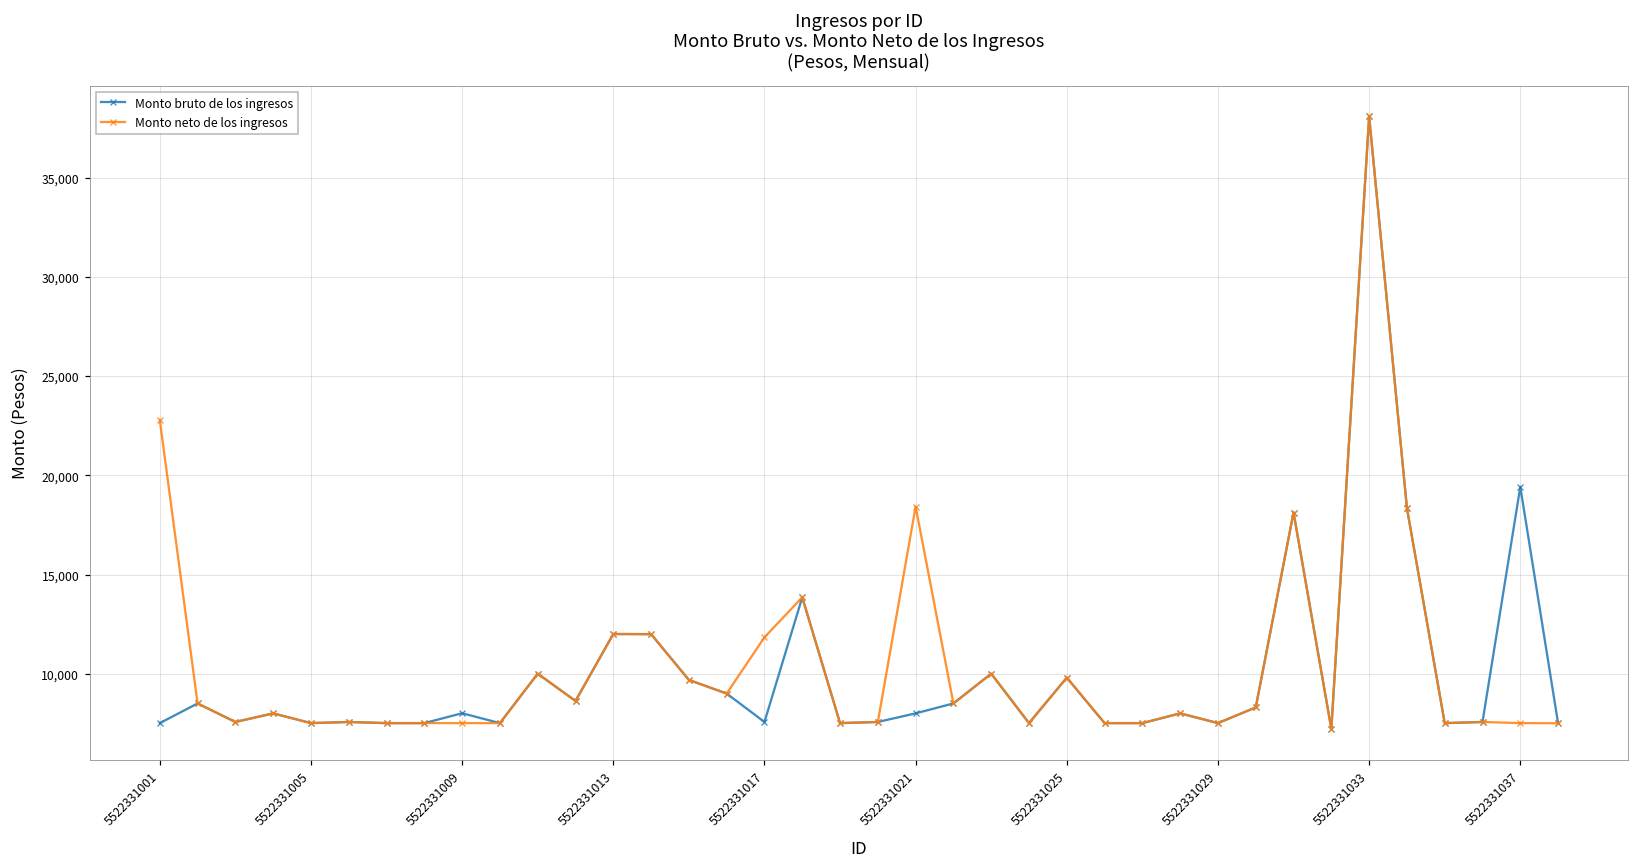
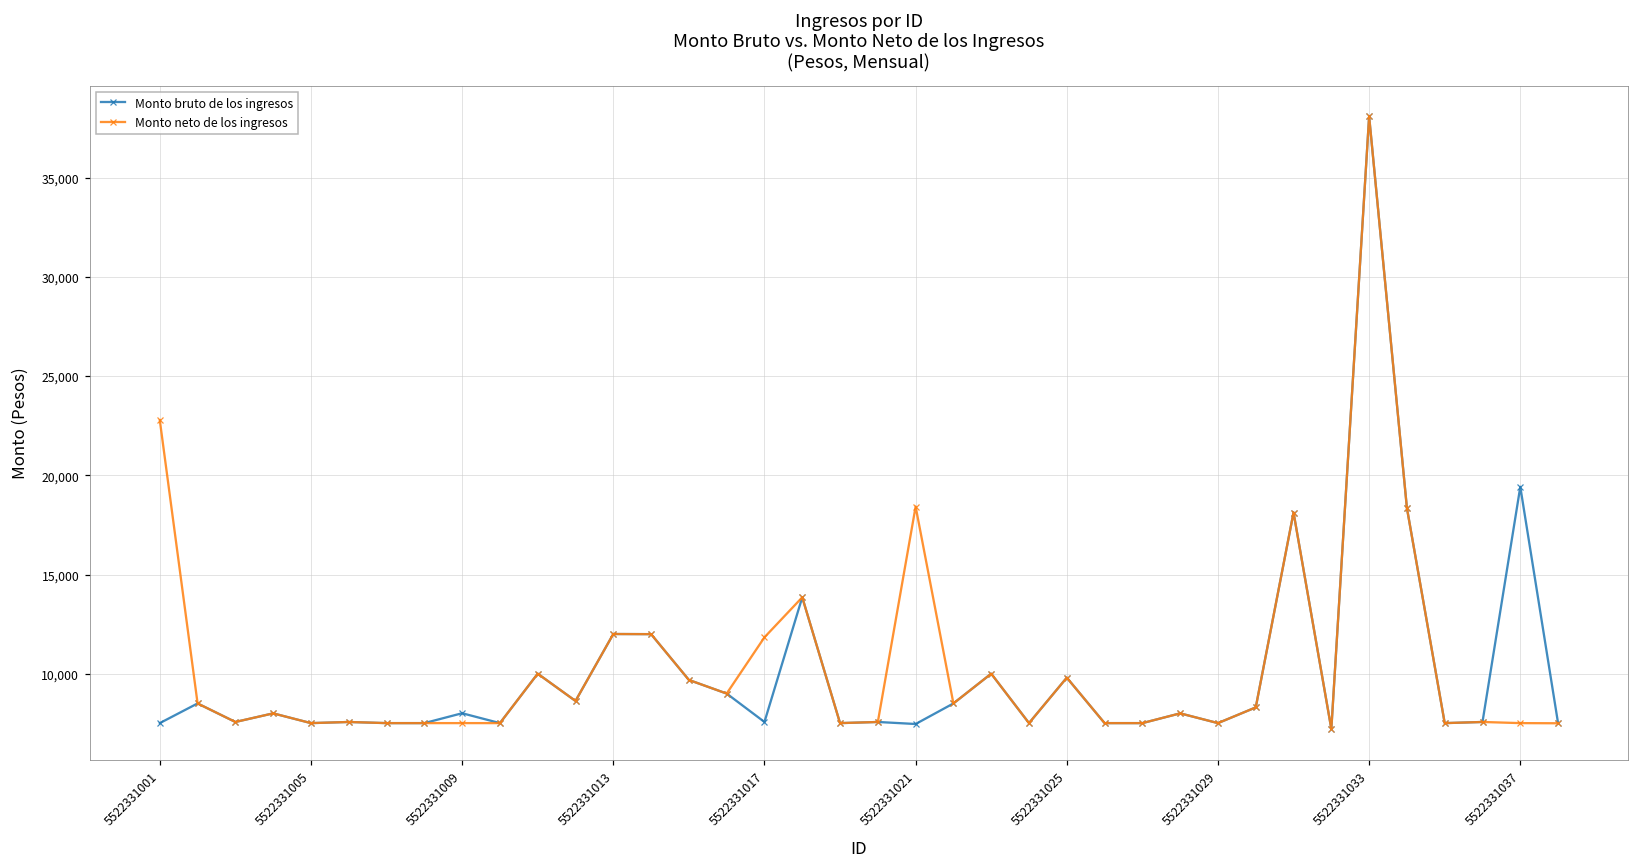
  {
    "Monto bruto de los ingresos": {
      "5522331001": "7,500",
      "5522331009": "8,000",
      "5522331017": "7,600",
-     "5522331021": "8,000",
+     "5522331021": "7,500",
      "5522331037": "19,400"
    },
    "Monto neto de los ingresos": {
      "5522331001": "22,800",
      "5522331009": "7,500",
      "5522331017": "11,800",
      "5522331021": "18,400",
      "5522331037": "7,500"
    }
  }
